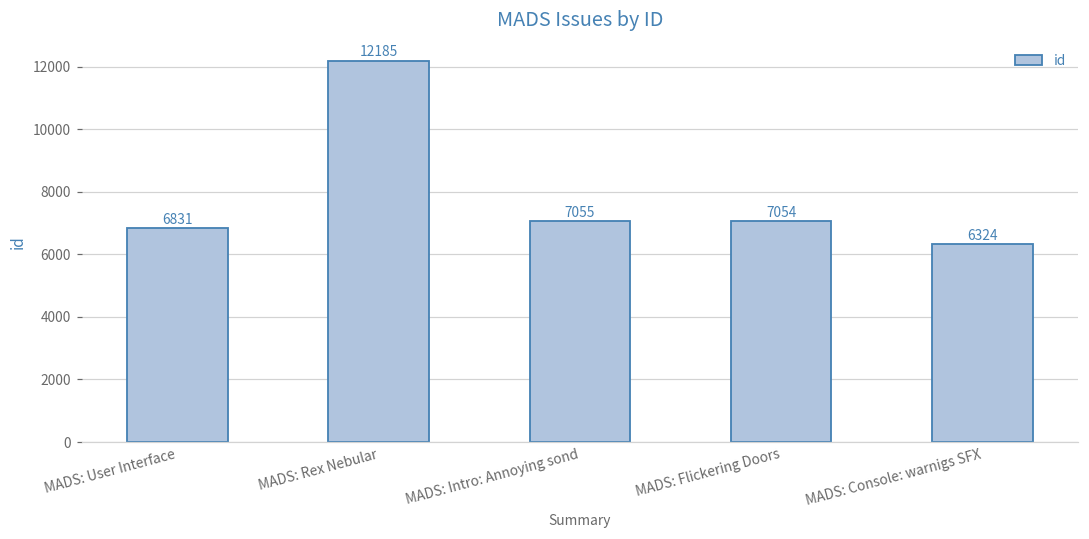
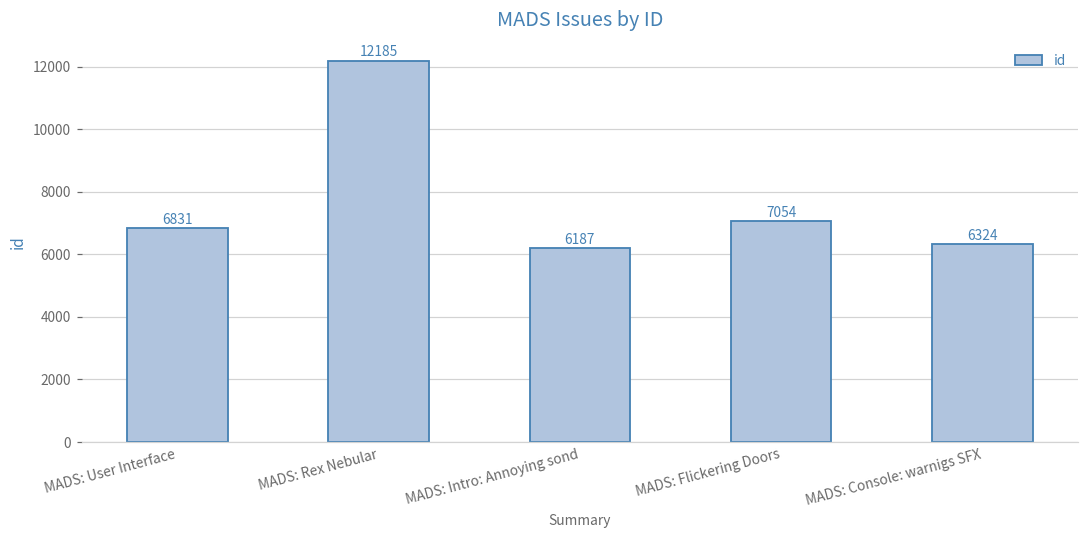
  {
    "MADS: User Interface": 6831,
    "MADS: Rex Nebular": 12185,
-   "MADS: Intro: Annoying sond": 7055,
+   "MADS: Intro: Annoying sond": 6187,
    "MADS: Flickering Doors": 7054,
    "MADS: Console: warnigs SFX": 6324
  }
